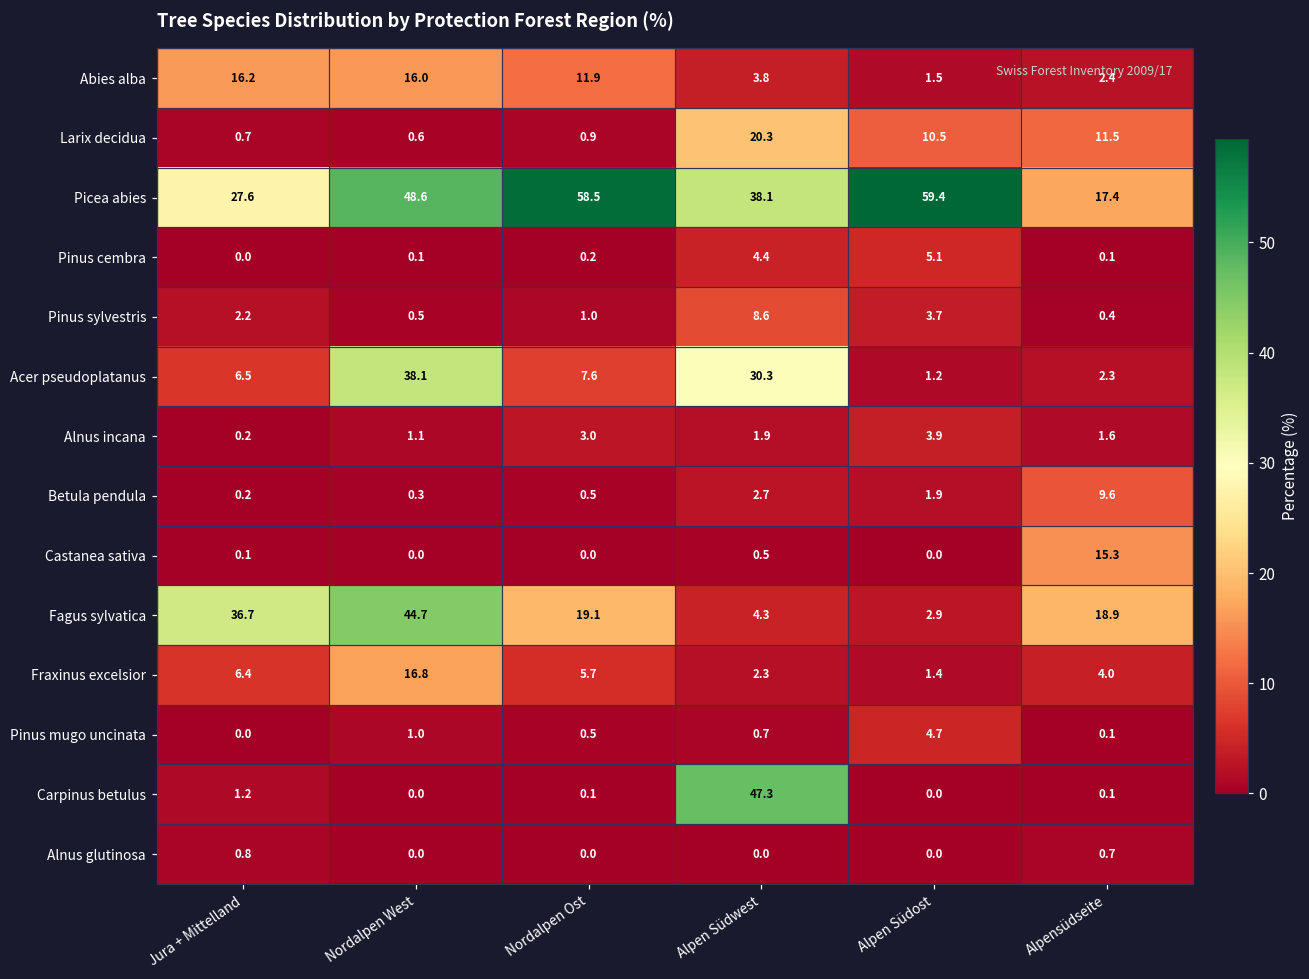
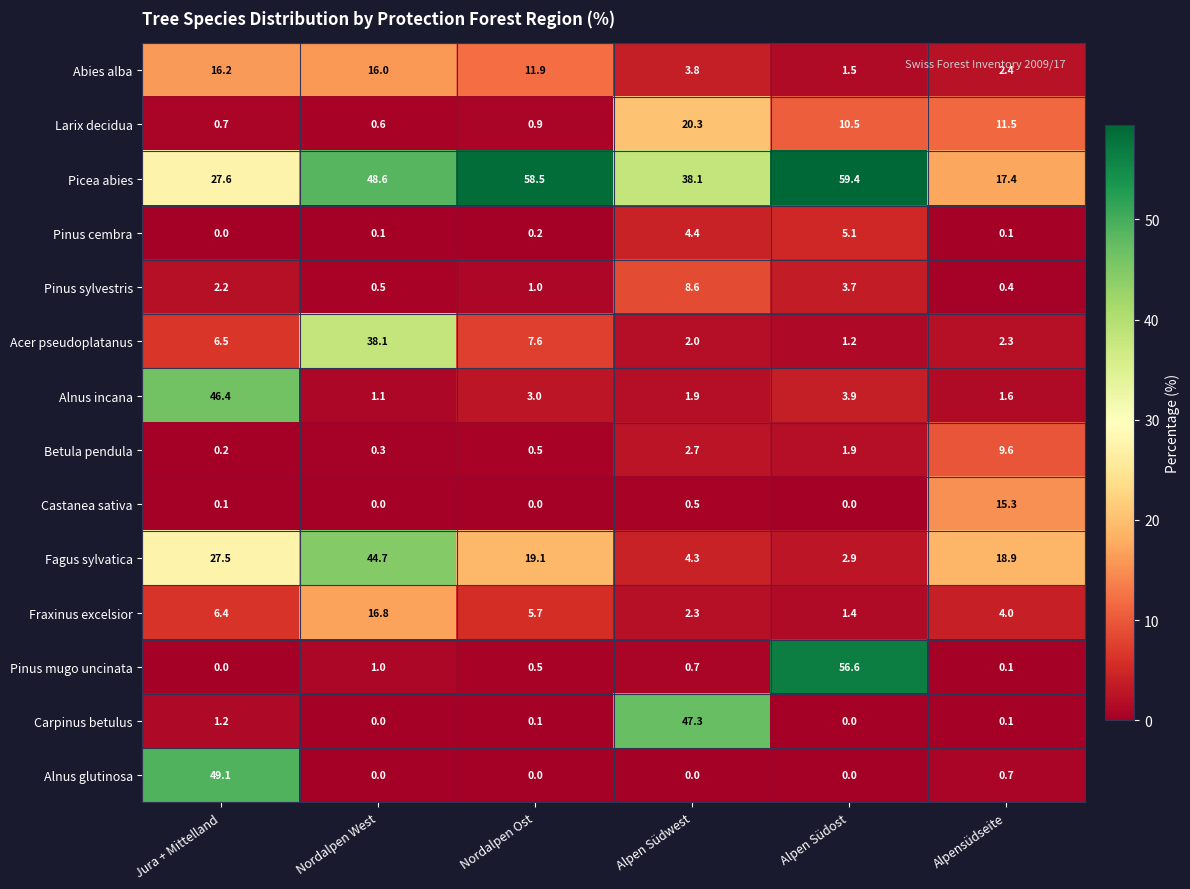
  {
    "Abies alba": {
      "Jura + Mittelland": 16.2,
      "Nordalpen West": 16.0,
      "Nordalpen Ost": 11.9,
      "Alpen Südwest": 3.8,
      "Alpen Südost": 1.5
    },
    "Larix decidua": {
      "Jura + Mittelland": 0.7,
      "Nordalpen West": 0.6,
      "Nordalpen Ost": 0.9,
      "Alpen Südwest": 20.3,
      "Alpen Südost": 10.5,
      "Alpensüdseite": 11.5
    },
    "Picea abies": {
      "Jura + Mittelland": 27.6,
      "Nordalpen West": 48.6,
      "Nordalpen Ost": 58.5,
      "Alpen Südwest": 38.1,
      "Alpen Südost": 59.4,
      "Alpensüdseite": 17.4
    },
    "Pinus cembra": {
      "Jura + Mittelland": 0.0,
      "Nordalpen West": 0.1,
      "Nordalpen Ost": 0.2,
      "Alpen Südwest": 4.4,
      "Alpen Südost": 5.1,
      "Alpensüdseite": 0.1
    },
    "Pinus sylvestris": {
      "Jura + Mittelland": 2.2,
      "Nordalpen West": 0.5,
      "Nordalpen Ost": 1.0,
      "Alpen Südwest": 8.6,
      "Alpen Südost": 3.7,
      "Alpensüdseite": 0.4
    },
    "Acer pseudoplatanus": {
      "Jura + Mittelland": 6.5,
      "Nordalpen West": 38.1,
      "Nordalpen Ost": 7.6,
-     "Alpen Südwest": 30.3,
+     "Alpen Südwest": 2.0,
      "Alpen Südost": 1.2,
      "Alpensüdseite": 2.3
    },
    "Alnus incana": {
-     "Jura + Mittelland": 0.2,
+     "Jura + Mittelland": 46.4,
      "Nordalpen West": 1.1,
      "Nordalpen Ost": 3.0,
      "Alpen Südwest": 1.9,
      "Alpen Südost": 3.9,
      "Alpensüdseite": 1.6
    },
    "Betula pendula": {
      "Jura + Mittelland": 0.2,
      "Nordalpen West": 0.3,
      "Nordalpen Ost": 0.5,
      "Alpen Südwest": 2.7,
      "Alpen Südost": 1.9,
      "Alpensüdseite": 9.6
    },
    "Castanea sativa": {
      "Jura + Mittelland": 0.1,
      "Nordalpen West": 0.0,
      "Nordalpen Ost": 0.0,
      "Alpen Südwest": 0.5,
      "Alpen Südost": 0.0,
      "Alpensüdseite": 15.3
    },
    "Fagus sylvatica": {
-     "Jura + Mittelland": 36.7,
+     "Jura + Mittelland": 27.5,
      "Nordalpen West": 44.7,
      "Nordalpen Ost": 19.1,
      "Alpen Südwest": 4.3,
      "Alpen Südost": 2.9,
      "Alpensüdseite": 18.9
    },
    "Fraxinus excelsior": {
      "Jura + Mittelland": 6.4,
      "Nordalpen West": 16.8,
      "Nordalpen Ost": 5.7,
      "Alpen Südwest": 2.3,
      "Alpen Südost": 1.4,
      "Alpensüdseite": 4.0
    },
    "Pinus mugo uncinata": {
      "Jura + Mittelland": 0.0,
      "Nordalpen West": 1.0,
      "Nordalpen Ost": 0.5,
      "Alpen Südwest": 0.7,
-     "Alpen Südost": 4.7,
+     "Alpen Südost": 56.6,
      "Alpensüdseite": 0.1
    },
    "Carpinus betulus": {
      "Jura + Mittelland": 1.2,
      "Nordalpen West": 0.0,
      "Nordalpen Ost": 0.1,
      "Alpen Südwest": 47.3,
      "Alpen Südost": 0.0,
      "Alpensüdseite": 0.1
    },
    "Alnus glutinosa": {
-     "Jura + Mittelland": 0.8,
+     "Jura + Mittelland": 49.1,
      "Nordalpen West": 0.0,
      "Nordalpen Ost": 0.0,
      "Alpen Südwest": 0.0,
      "Alpen Südost": 0.0,
      "Alpensüdseite": 0.7
    }
  }
